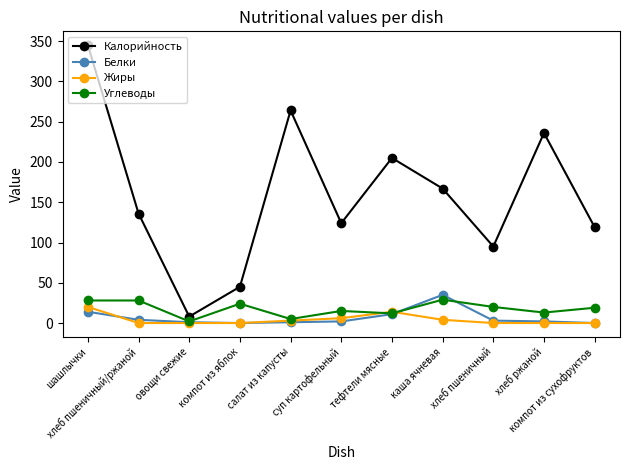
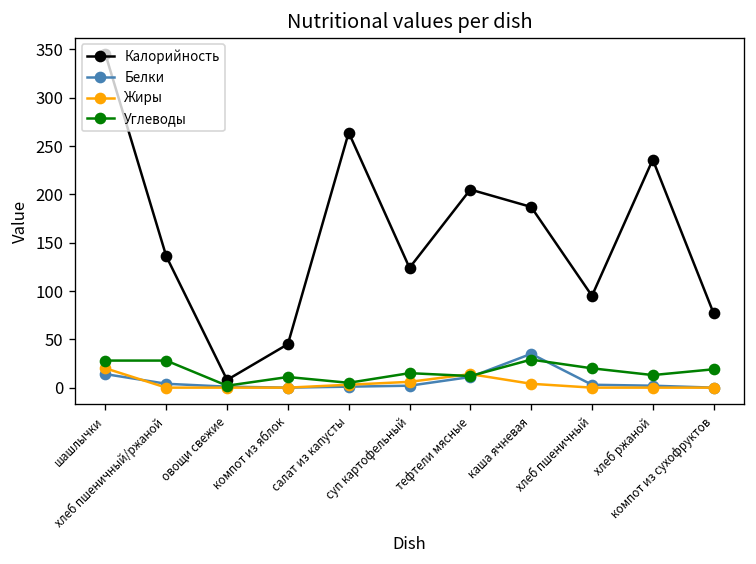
  {
    "Калорийность": {
      "хлеб пшеничный/ржаной": 140,
      "овощи свежие": 10,
      "компот из яблок": 50,
      "салат из капусты": 260,
      "суп картофельный": 120,
      "тефтели мясные": 210,
-     "каша ячневая": 170,
+     "каша ячневая": 190,
      "хлеб пшеничный": 100,
      "хлеб ржаной": 240,
-     "компот из сухофруктов": 120
+     "компот из сухофруктов": 80
    },
    "Белки": {
      "шашлычки": 10,
      "хлеб пшеничный/ржаной": 0,
      "суп картофельный": 0,
      "каша ячневая": 40
    },
    "Жиры": {
      "шашлычки": 20,
      "хлеб пшеничный/ржаной": 0,
      "суп картофельный": 10,
      "каша ячневая": 0
    },
    "Углеводы": {
      "шашлычки": 30,
      "хлеб пшеничный/ржаной": 30,
-     "компот из яблок": 20,
+     "компот из яблок": 10,
      "суп картофельный": 20,
      "каша ячневая": 30,
      "хлеб пшеничный": 20,
      "хлеб ржаной": 10,
      "компот из сухофруктов": 20
    }
  }
